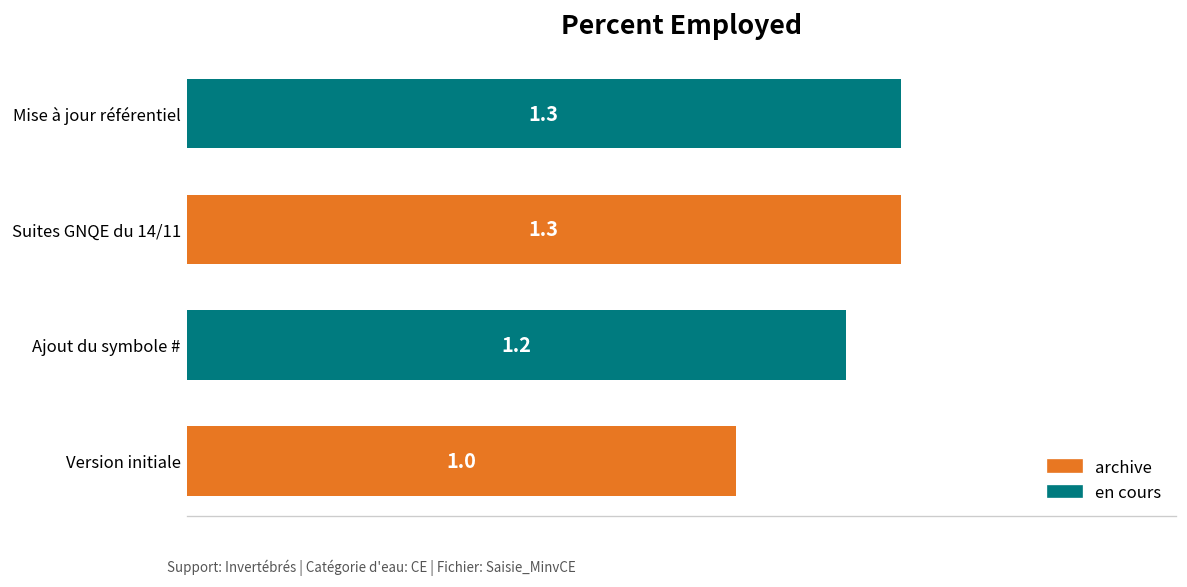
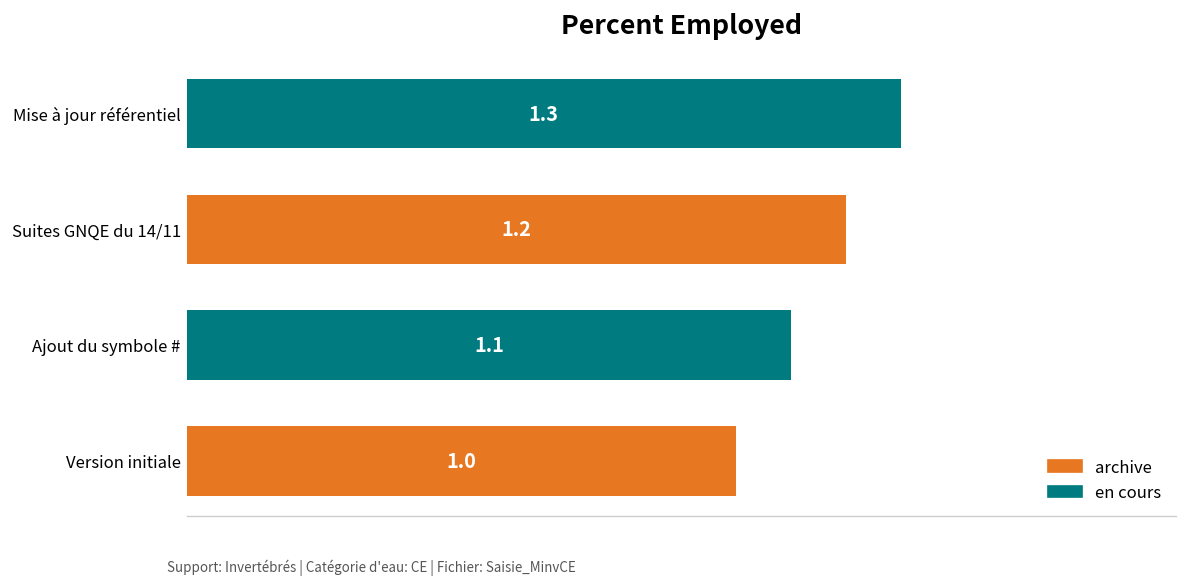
  {
    "Mise à jour référentiel": 1.3,
-   "Suites GNQE du 14/11": 1.3,
-   "Ajout du symbole #": 1.2,
+   "Suites GNQE du 14/11": 1.2,
+   "Ajout du symbole #": 1.1,
    "Version initiale": 1.0
  }
